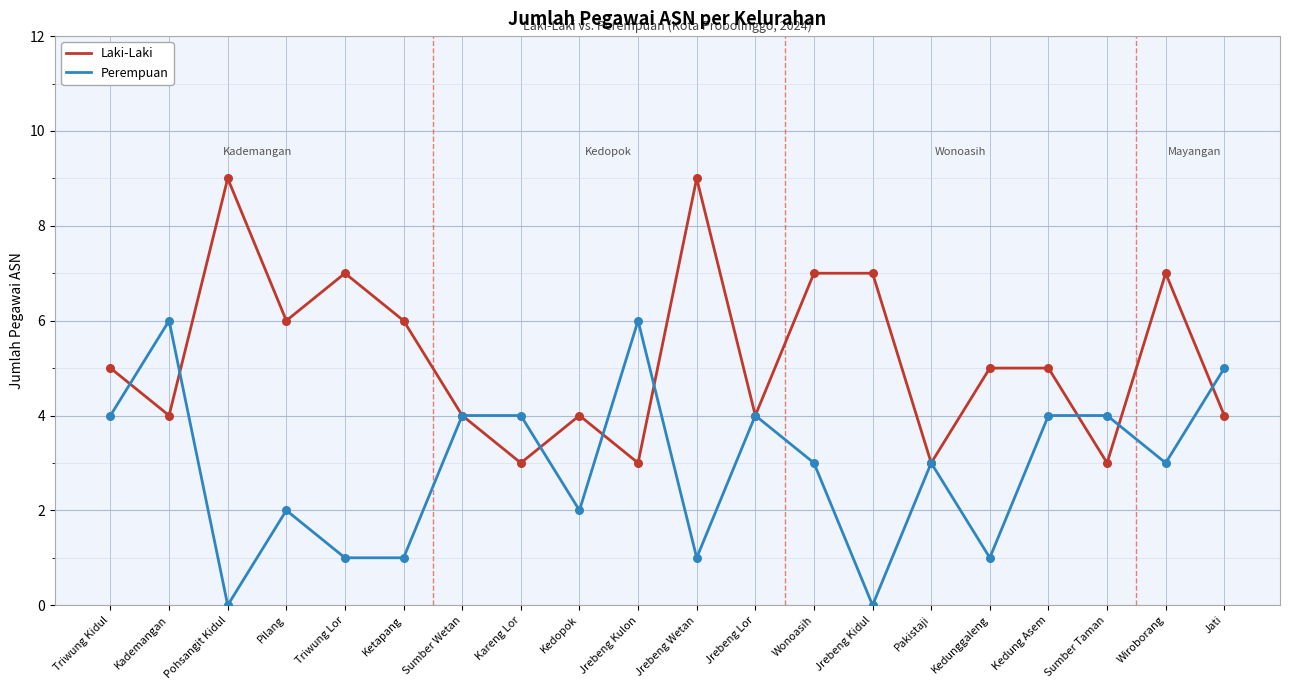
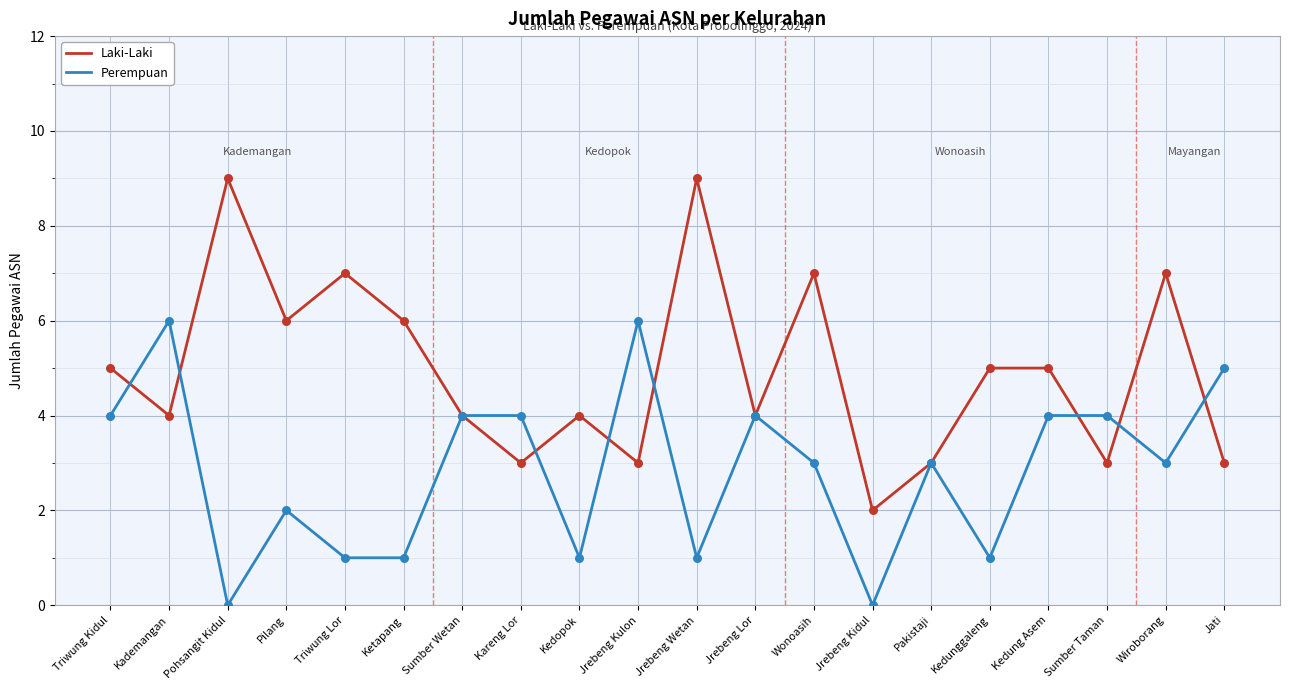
  {
    "Laki-Laki": {
      "Triwung Kidul": 5,
      "Kademangan": 4,
      "Pohsangit Kidul": 9,
      "Pilang": 6,
      "Triwung Lor": 7,
      "Ketapang": 6,
      "Kareng Lor": 3,
      "Kedopok": 4,
      "Jrebeng Kulon": 3,
      "Jrebeng Wetan": 9,
      "Wonoasih": 7,
-     "Jrebeng Kidul": 7,
+     "Jrebeng Kidul": 2,
      "Kedunggaleng": 5,
      "Kedung Asem": 5,
      "Sumber Taman": 3,
      "Wiroborang": 7,
-     "Jati": 4
+     "Jati": 3
    },
    "Perempuan": {
      "Triwung Kidul": 4,
      "Kademangan": 6,
      "Pohsangit Kidul": 0,
      "Pilang": 2,
      "Triwung Lor": 1,
      "Ketapang": 1,
      "Kareng Lor": 4,
-     "Kedopok": 2,
+     "Kedopok": 1,
      "Jrebeng Kulon": 6,
      "Jrebeng Wetan": 1,
      "Wonoasih": 3,
      "Jrebeng Kidul": 0,
      "Kedunggaleng": 1,
      "Kedung Asem": 4,
      "Sumber Taman": 4,
      "Wiroborang": 3,
      "Jati": 5
    }
  }
